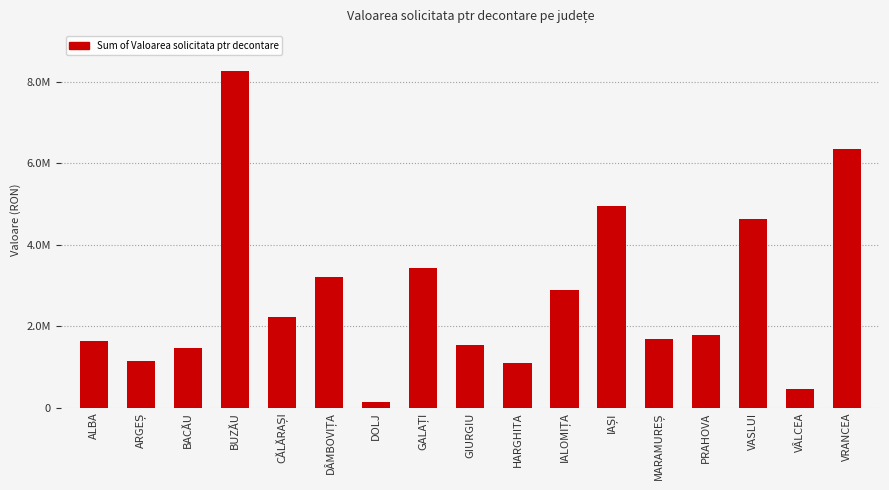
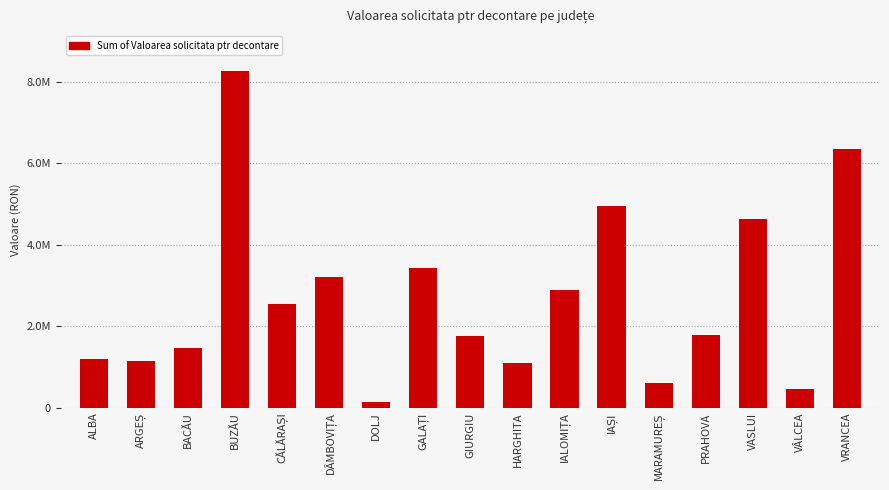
  {
-   "ALBA": 1600000,
+   "ALBA": 1200000,
    "ARGEȘ": 1100000,
    "BACĂU": 1500000,
    "BUZĂU": 8300000,
-   "CĂLĂRAȘI": 2200000,
+   "CĂLĂRAȘI": 2600000,
    "DÂMBOVIȚA": 3200000,
    "DOLJ": 100000,
    "GALAȚI": 3400000,
-   "GIURGIU": 1500000,
+   "GIURGIU": 1800000,
    "HARGHITA": 1100000,
    "IALOMIȚA": 2900000,
    "IAȘI": 4900000,
-   "MARAMUREȘ": 1700000,
+   "MARAMUREȘ": 600000,
    "PRAHOVA": 1800000,
    "VASLUI": 4600000,
    "VÂLCEA": 400000,
    "VRANCEA": 6300000
  }
